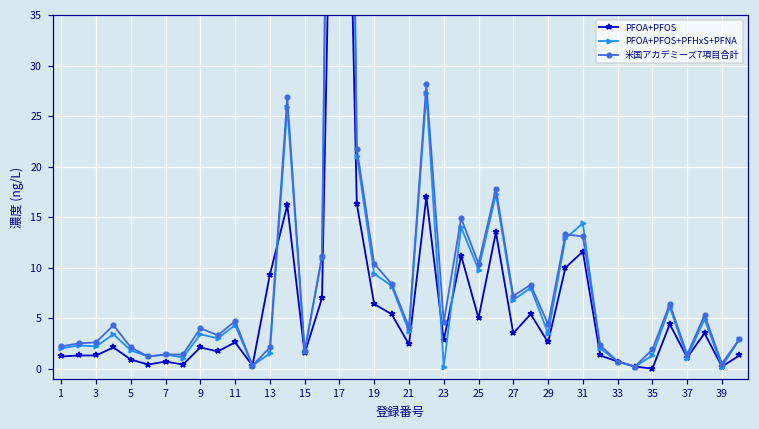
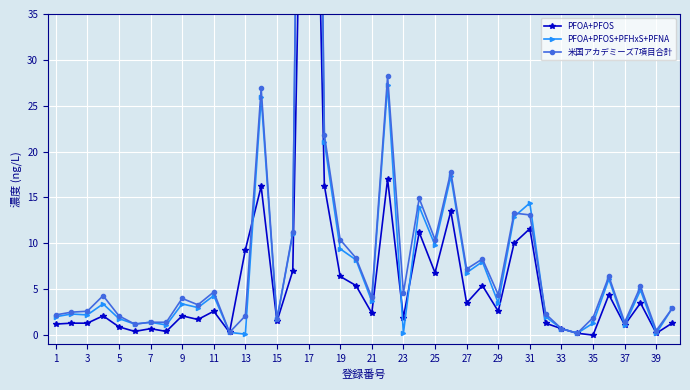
  {
    "PFOA+PFOS": {
      "1": 1,
      "3": 1,
      "5": 1,
      "7": 1,
      "9": 2,
      "11": 3,
      "13": 9,
      "19": 6,
      "21": 2,
-     "23": 3,
-     "25": 5,
+     "23": 2,
+     "25": 7,
      "27": 4,
      "29": 3,
      "31": 12,
      "35": 0
    },
    "PFOA+PFOS+PFHxS+PFNA": {
      "3": 2,
      "5": 2,
      "9": 3,
      "11": 4,
-     "13": 2,
+     "13": 0,
      "19": 9,
      "21": 4,
      "23": 0,
      "25": 10,
      "27": 7,
      "29": 4,
      "31": 14,
      "35": 1
    },
    "米国アカデミーズ7項目合計": {
      "3": 3,
      "5": 2,
      "9": 4,
      "11": 5,
      "13": 2,
      "19": 10,
      "21": 4,
      "23": 5,
      "25": 10,
      "27": 7,
      "29": 4,
      "31": 13,
      "35": 2,
      "37": 1,
      "39": 1
    }
  }
